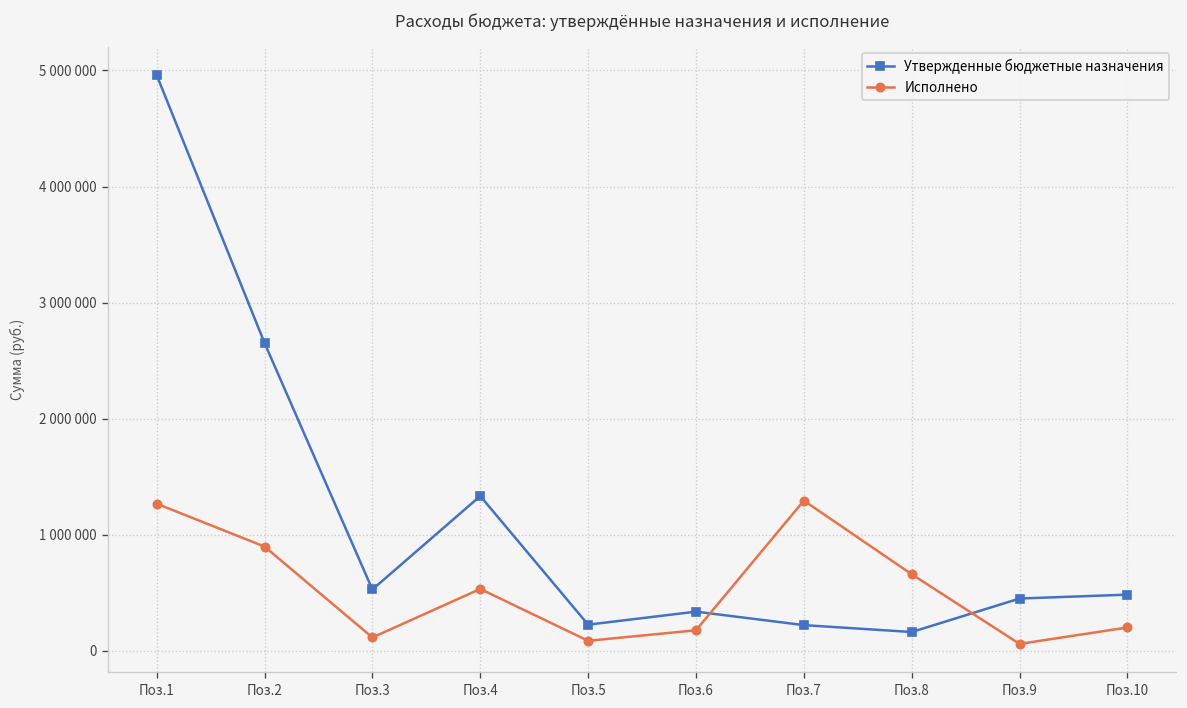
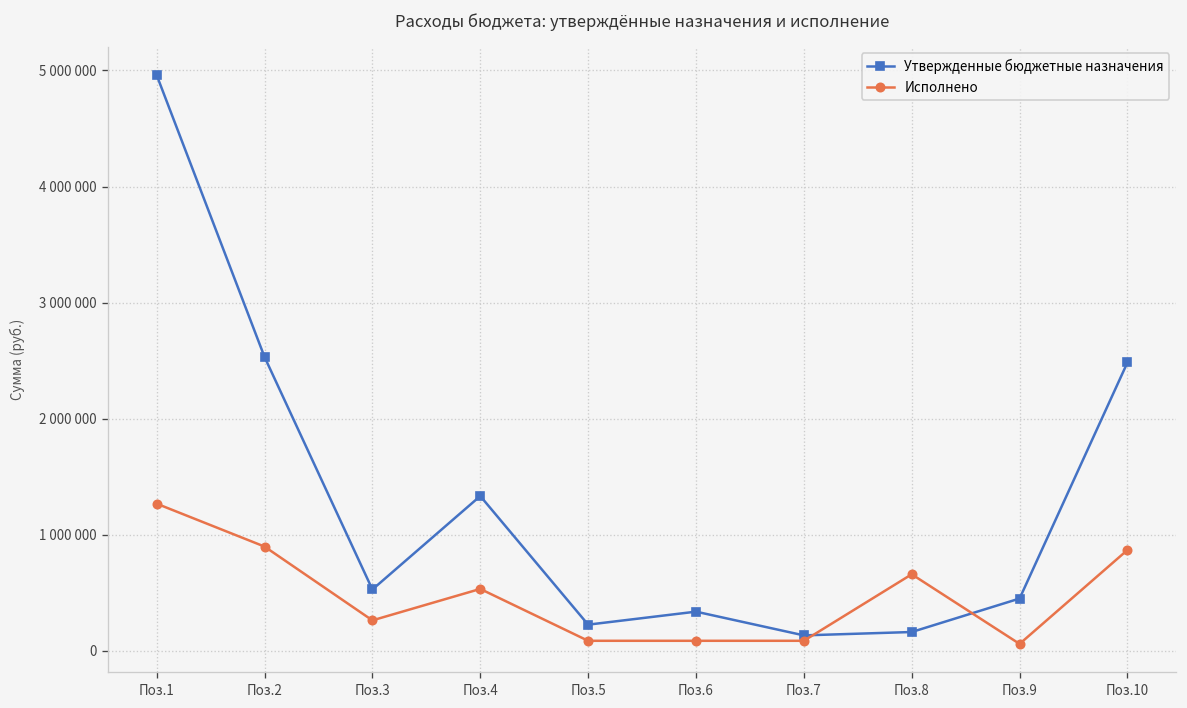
  {
    "Утвержденные бюджетные назначения": {
      "Поз.1": 5000000,
-     "Поз.2": 2700000,
+     "Поз.2": 2500000,
      "Поз.3": 500000,
      "Поз.4": 1300000,
      "Поз.5": 200000,
      "Поз.6": 300000,
-     "Поз.7": 200000,
+     "Поз.7": 100000,
      "Поз.8": 200000,
      "Поз.9": 500000,
-     "Поз.10": 500000
+     "Поз.10": 2500000
    },
    "Исполнено": {
      "Поз.1": 1300000,
      "Поз.2": 900000,
-     "Поз.3": 100000,
+     "Поз.3": 300000,
      "Поз.4": 500000,
      "Поз.5": 100000,
-     "Поз.6": 200000,
-     "Поз.7": 1300000,
+     "Поз.6": 100000,
+     "Поз.7": 100000,
      "Поз.8": 700000,
      "Поз.9": 100000,
-     "Поз.10": 200000
+     "Поз.10": 900000
    }
  }
